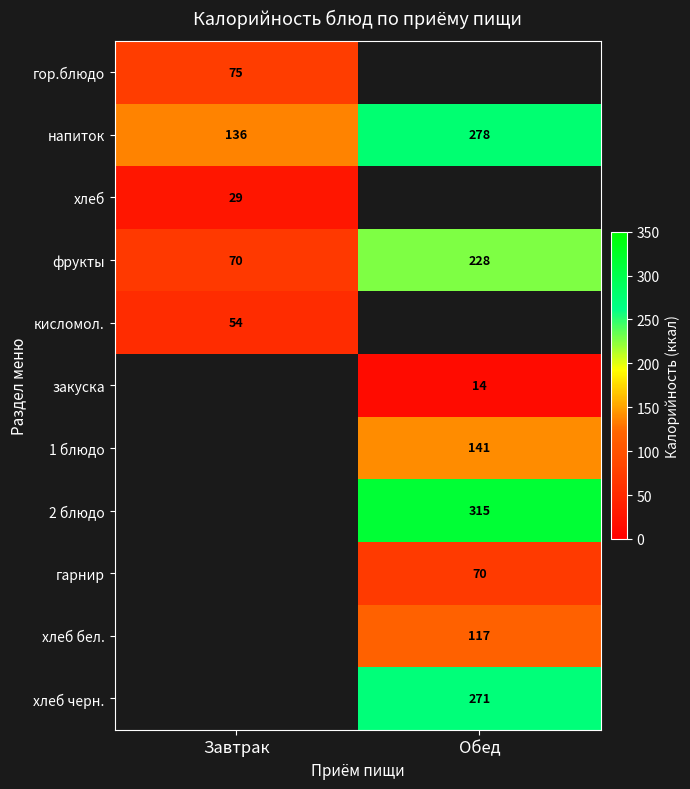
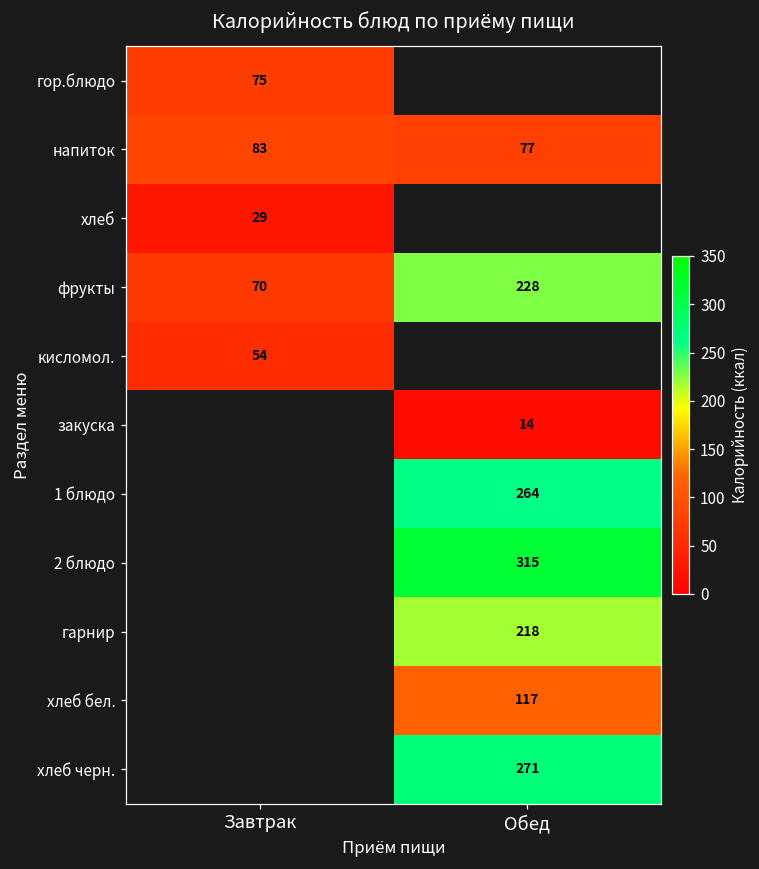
  {
    "гор.блюдо": {
      "Завтрак": 75
    },
    "напиток": {
-     "Завтрак": 136,
-     "Обед": 278
+     "Завтрак": 83,
+     "Обед": 77
    },
    "хлеб": {
      "Завтрак": 29
    },
    "фрукты": {
      "Завтрак": 70,
      "Обед": 228
    },
    "кисломол.": {
      "Завтрак": 54
    },
    "закуска": {
      "Обед": 14
    },
    "1 блюдо": {
-     "Обед": 141
+     "Обед": 264
    },
    "2 блюдо": {
      "Обед": 315
    },
    "гарнир": {
-     "Обед": 70
+     "Обед": 218
    },
    "хлеб бел.": {
      "Обед": 117
    },
    "хлеб черн.": {
      "Обед": 271
    }
  }
